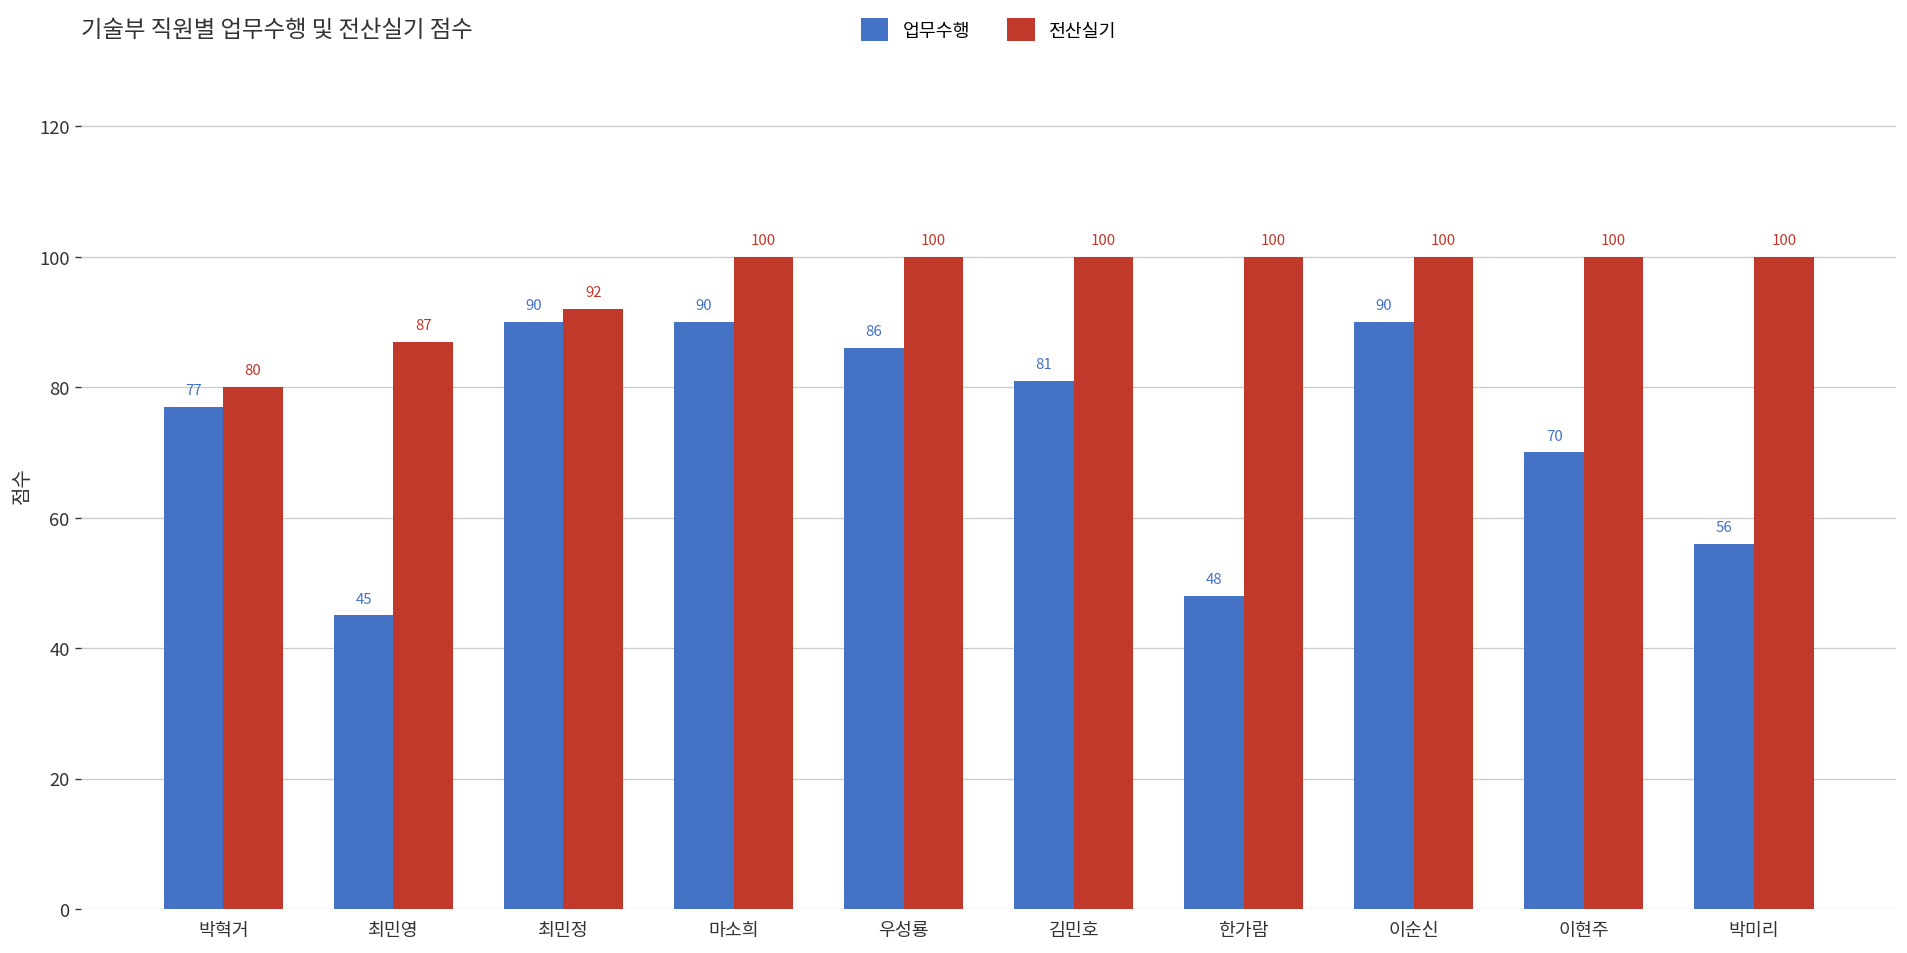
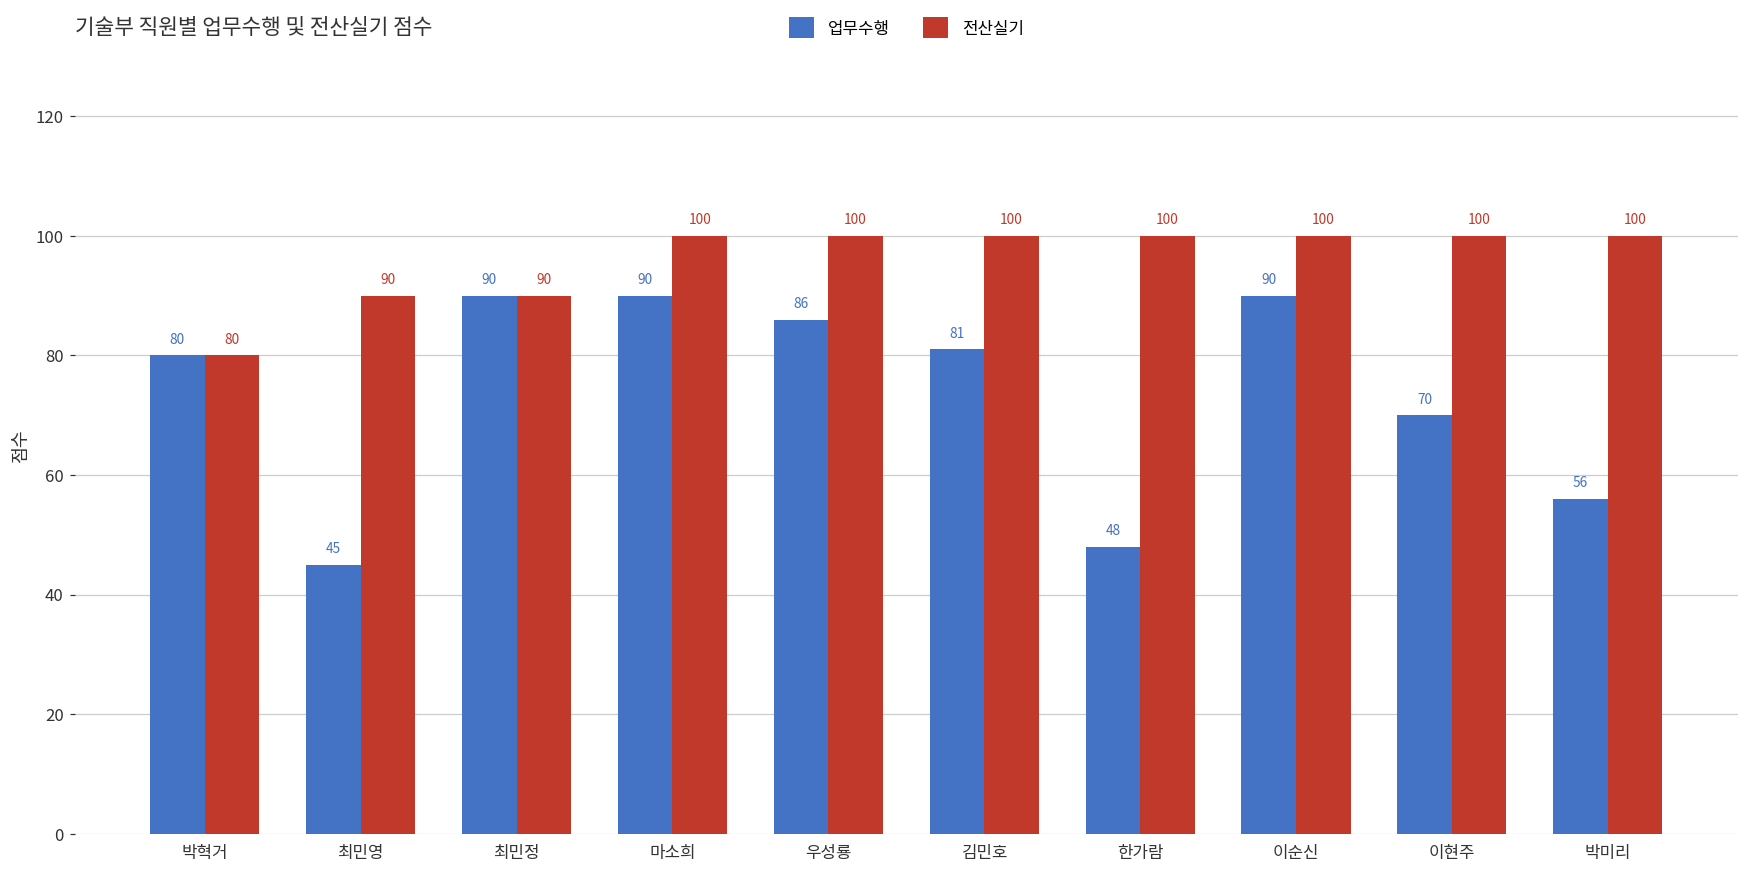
  {
    "업무수행": {
-     "박혁거": 77,
+     "박혁거": 80,
      "최민영": 45,
      "최민정": 90,
      "마소희": 90,
      "우성룡": 86,
      "김민호": 81,
      "한가람": 48,
      "이순신": 90,
      "이현주": 70,
      "박미리": 56
    },
    "전산실기": {
      "박혁거": 80,
-     "최민영": 87,
-     "최민정": 92,
+     "최민영": 90,
+     "최민정": 90,
      "마소희": 100,
      "우성룡": 100,
      "김민호": 100,
      "한가람": 100,
      "이순신": 100,
      "이현주": 100,
      "박미리": 100
    }
  }
